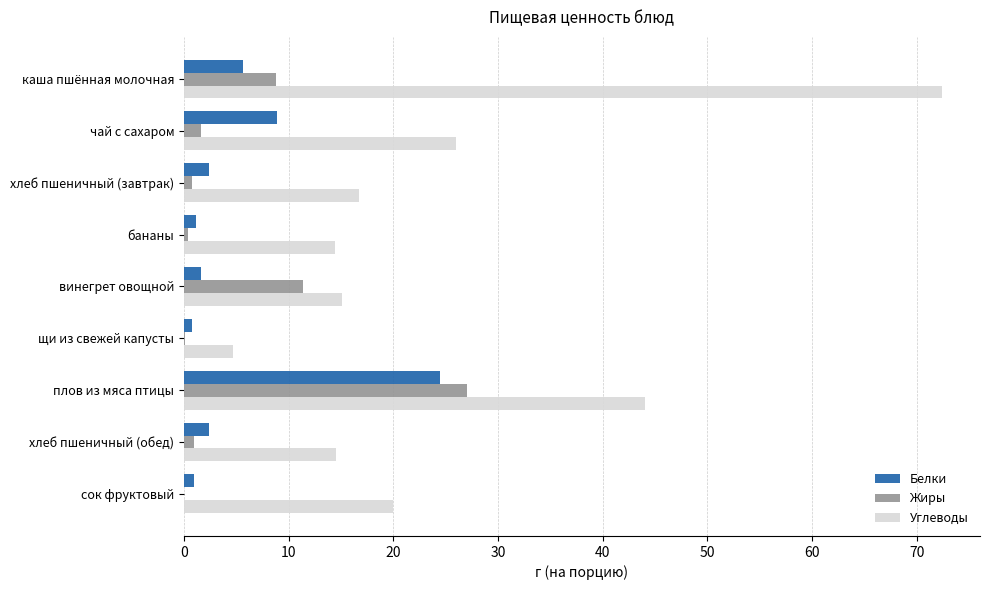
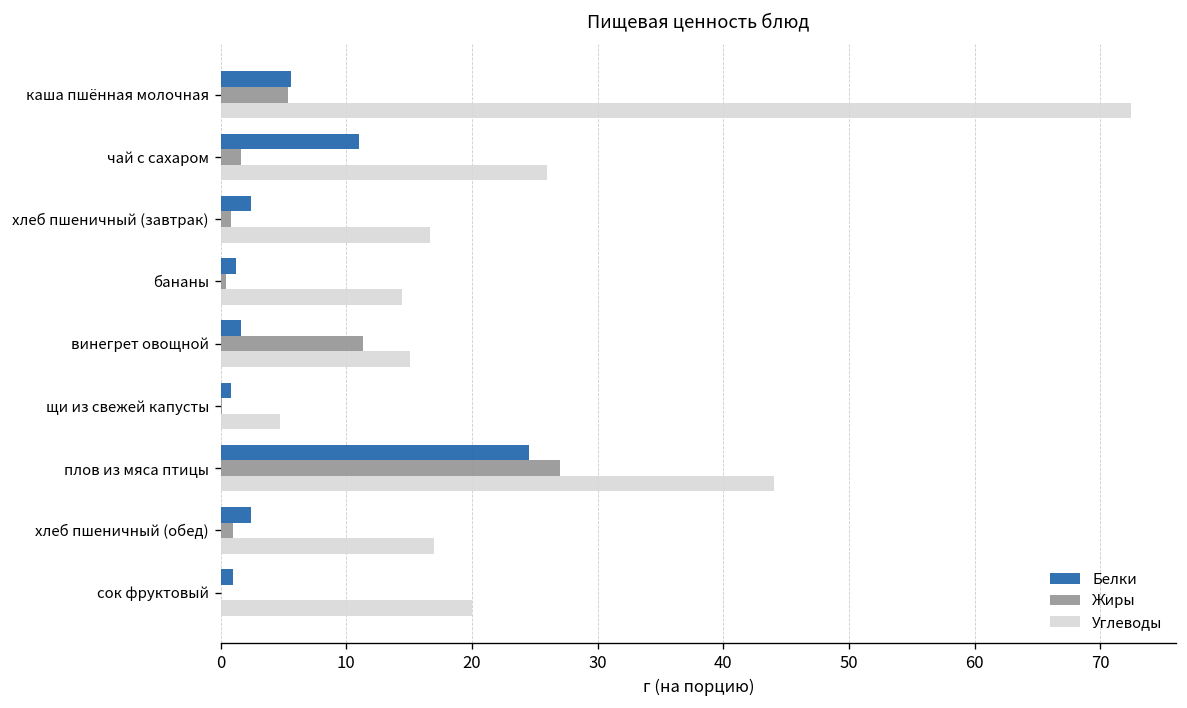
  {
    "Белки": {
      "каша пшённая молочная": 5.6,
-     "чай с сахаром": 8.9,
+     "чай с сахаром": 11.0,
      "хлеб пшеничный (завтрак)": 2.4,
      "бананы": 1.2,
      "винегрет овощной": 1.7,
      "щи из свежей капусты": 0.8,
      "плов из мяса птицы": 24.5,
      "хлеб пшеничный (обед)": 2.4,
      "сок фруктовый": 1.0
    },
    "Жиры": {
-     "каша пшённая молочная": 8.8,
+     "каша пшённая молочная": 5.4,
      "чай с сахаром": 1.7,
      "хлеб пшеничный (завтрак)": 0.8,
      "бананы": 0.4,
      "винегрет овощной": 11.4,
      "плов из мяса птицы": 27.0,
      "хлеб пшеничный (обед)": 1.0
    },
    "Углеводы": {
      "каша пшённая молочная": 72.4,
      "чай с сахаром": 26.0,
      "хлеб пшеничный (завтрак)": 16.7,
      "бананы": 14.4,
      "винегрет овощной": 15.1,
      "щи из свежей капусты": 4.7,
      "плов из мяса птицы": 44.0,
-     "хлеб пшеничный (обед)": 14.5,
+     "хлеб пшеничный (обед)": 17.0,
      "сок фруктовый": 20.0
    }
  }
